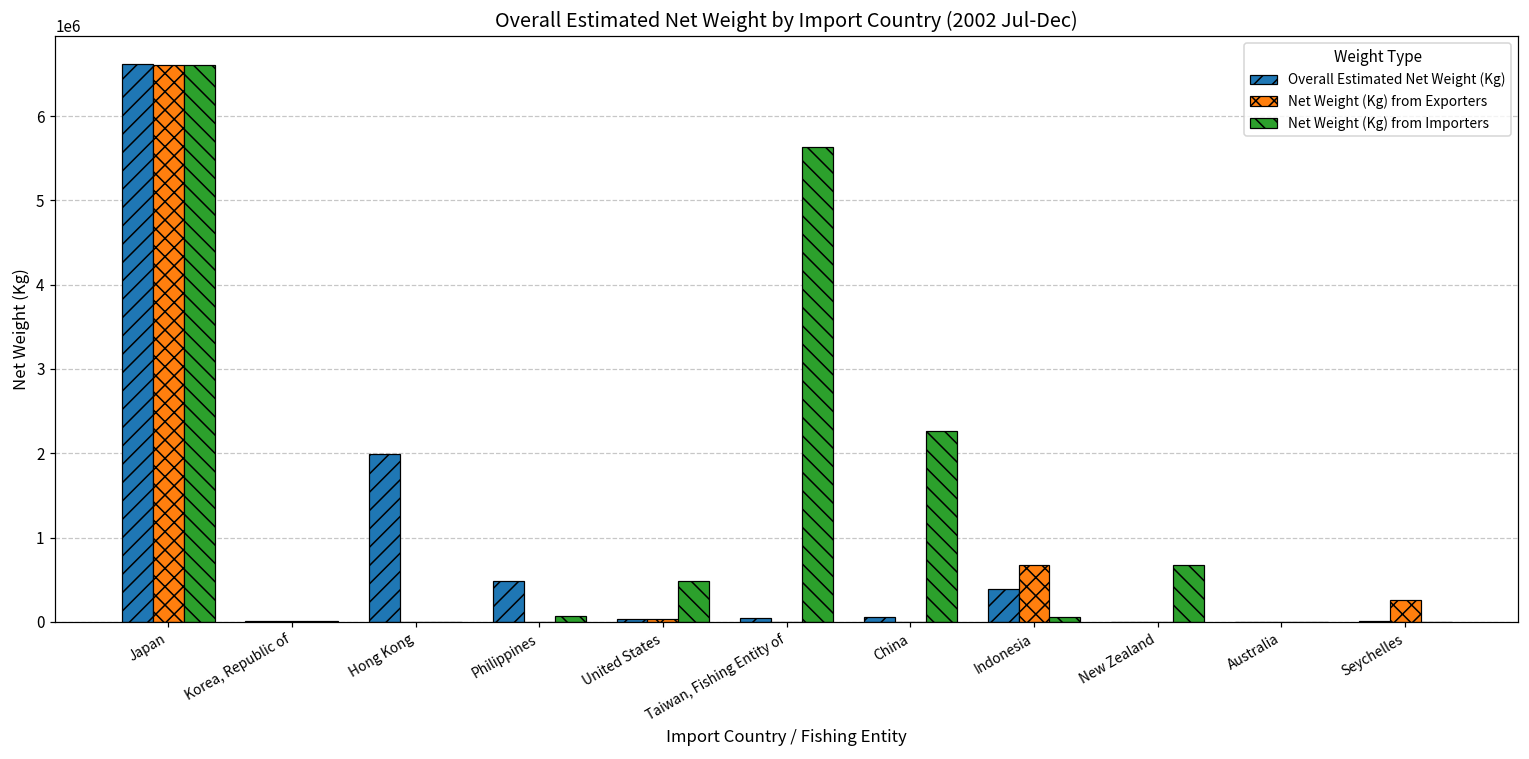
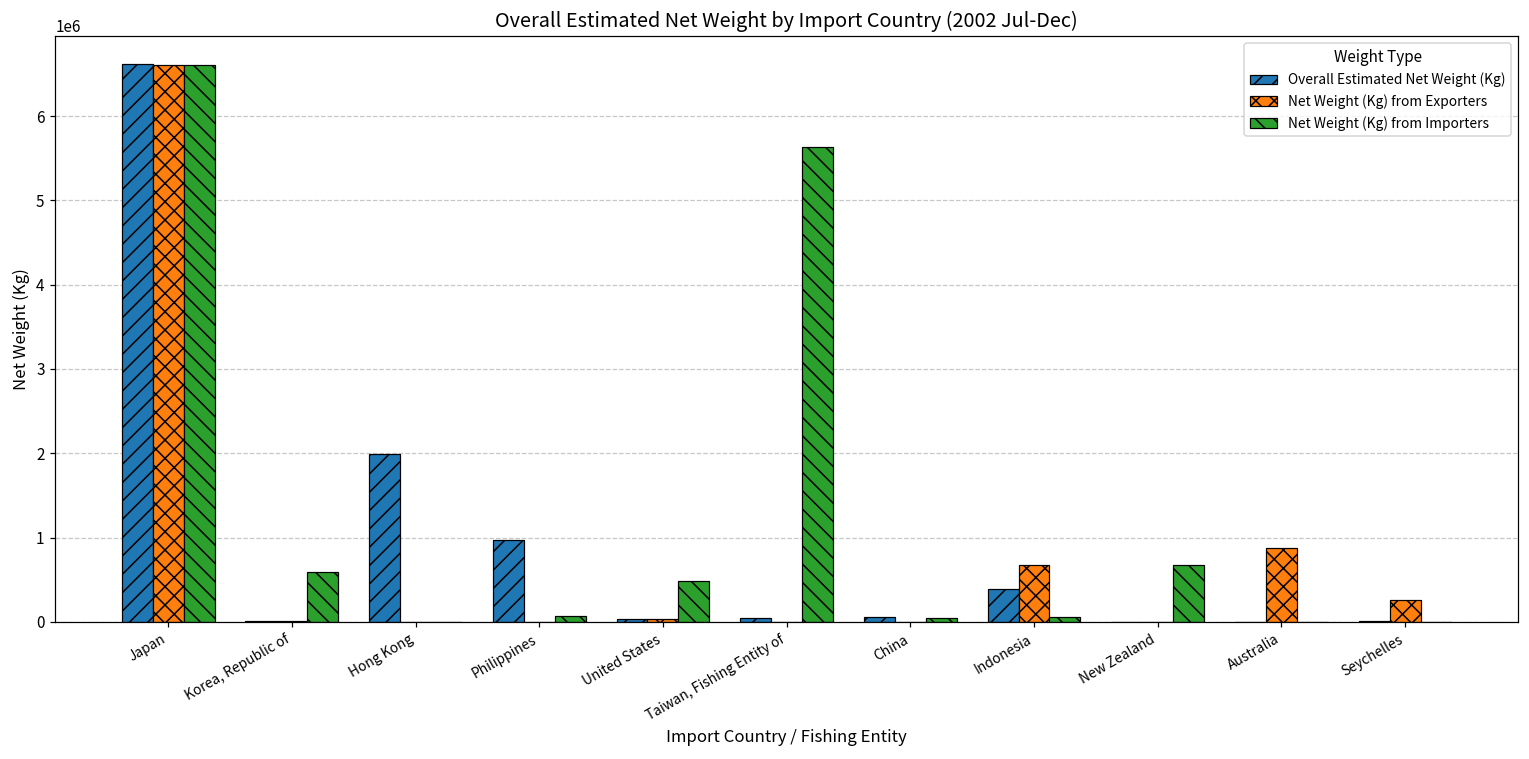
  {
    "Overall Estimated Net Weight (Kg)": {
      "Japan": 6600000,
      "Hong Kong": 2000000,
-     "Philippines": 500000,
+     "Philippines": 1000000,
      "United States": 0,
      "Taiwan, Fishing Entity of": 0,
      "China": 100000,
      "Indonesia": 400000
    },
    "Net Weight (Kg) from Exporters": {
      "Japan": 6600000,
      "Hong Kong": 0,
      "Philippines": 0,
      "United States": 0,
      "Taiwan, Fishing Entity of": 0,
      "China": 0,
      "Indonesia": 700000,
-     "Australia": 0,
+     "Australia": 900000,
      "Seychelles": 300000
    },
    "Net Weight (Kg) from Importers": {
      "Japan": 6600000,
-     "Korea, Republic of": 0,
+     "Korea, Republic of": 600000,
      "Hong Kong": 0,
      "Philippines": 100000,
      "United States": 500000,
      "Taiwan, Fishing Entity of": 5600000,
-     "China": 2300000,
+     "China": 0,
      "Indonesia": 100000,
      "New Zealand": 700000,
      "Seychelles": 0
    }
  }
